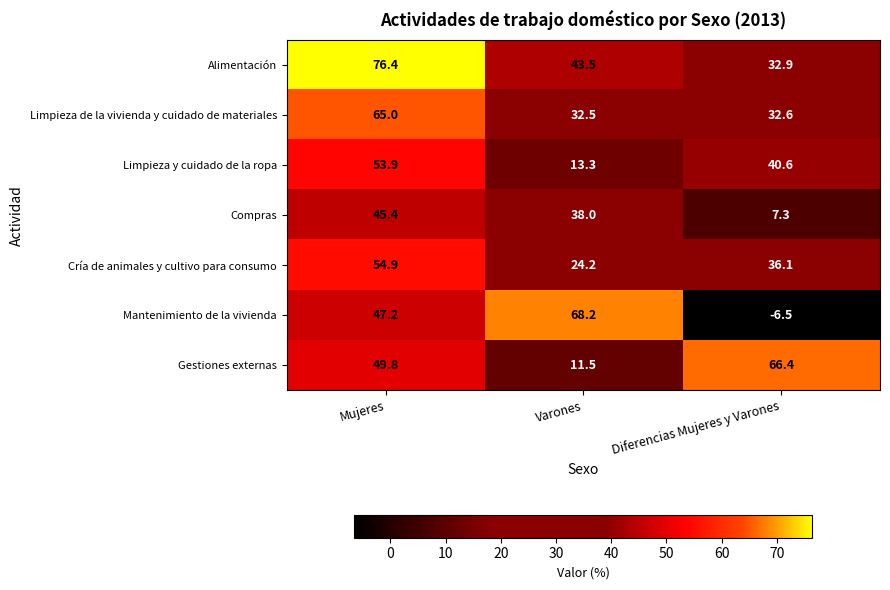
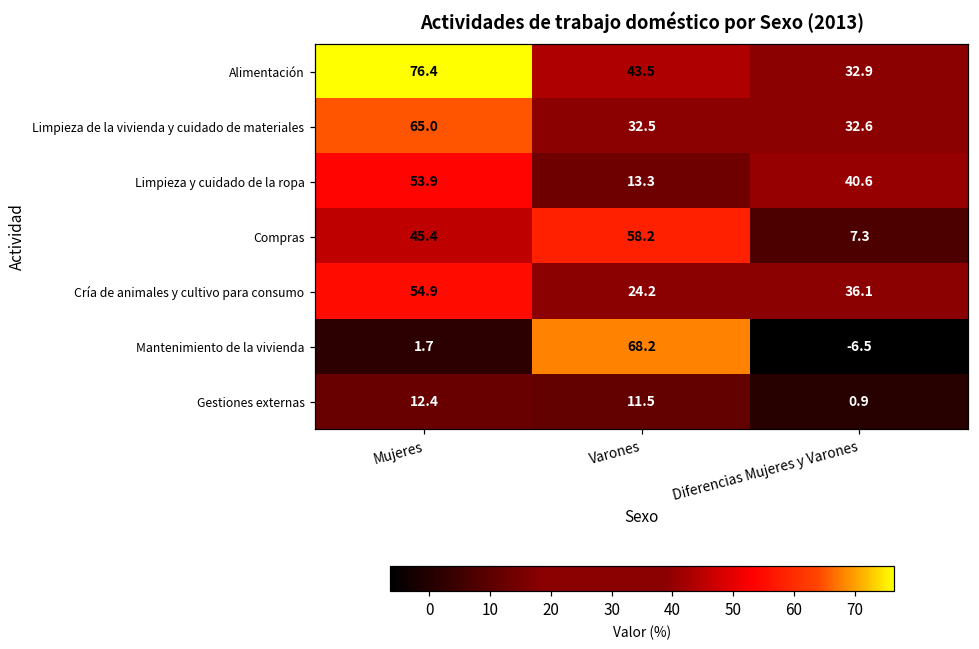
  {
    "Alimentación": {
      "Mujeres": 76.4,
      "Varones": 43.5,
      "Diferencias Mujeres y Varones": 32.9
    },
    "Limpieza de la vivienda y cuidado de materiales": {
      "Mujeres": 65.0,
      "Varones": 32.5,
      "Diferencias Mujeres y Varones": 32.6
    },
    "Limpieza y cuidado de la ropa": {
      "Mujeres": 53.9,
      "Varones": 13.3,
      "Diferencias Mujeres y Varones": 40.6
    },
    "Compras": {
      "Mujeres": 45.4,
-     "Varones": 38.0,
+     "Varones": 58.2,
      "Diferencias Mujeres y Varones": 7.3
    },
    "Cría de animales y cultivo para consumo": {
      "Mujeres": 54.9,
      "Varones": 24.2,
      "Diferencias Mujeres y Varones": 36.1
    },
    "Mantenimiento de la vivienda": {
-     "Mujeres": 47.2,
+     "Mujeres": 1.7,
      "Varones": 68.2,
      "Diferencias Mujeres y Varones": -6.5
    },
    "Gestiones externas": {
-     "Mujeres": 49.8,
+     "Mujeres": 12.4,
      "Varones": 11.5,
-     "Diferencias Mujeres y Varones": 66.4
+     "Diferencias Mujeres y Varones": 0.9
    }
  }
